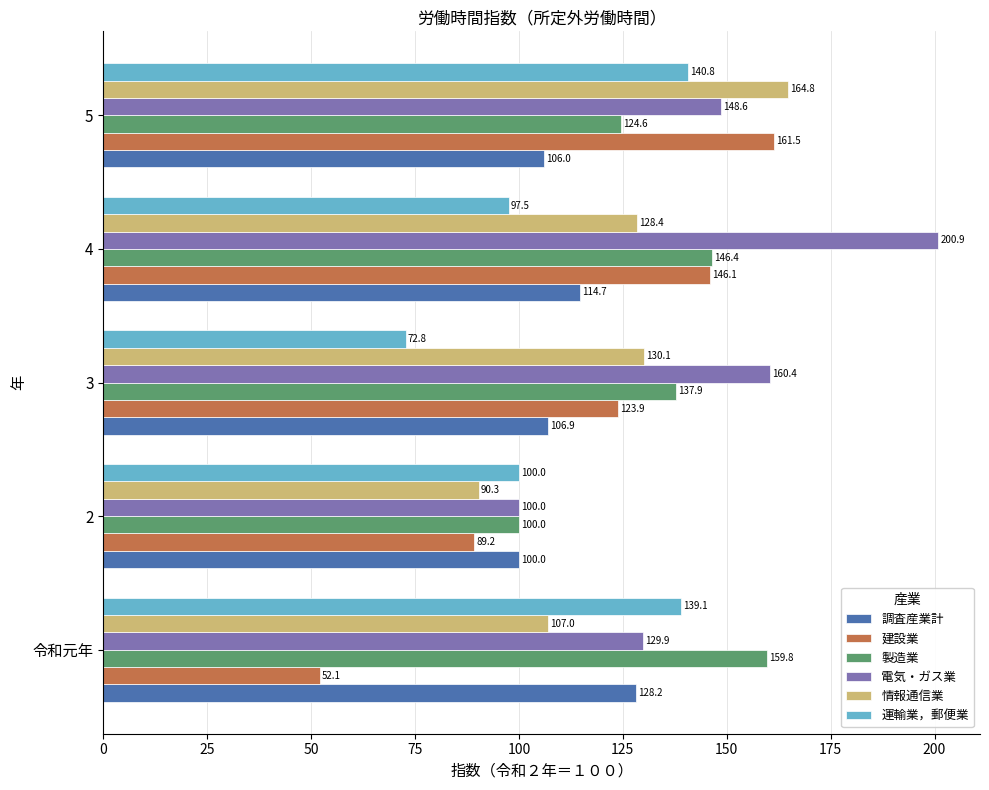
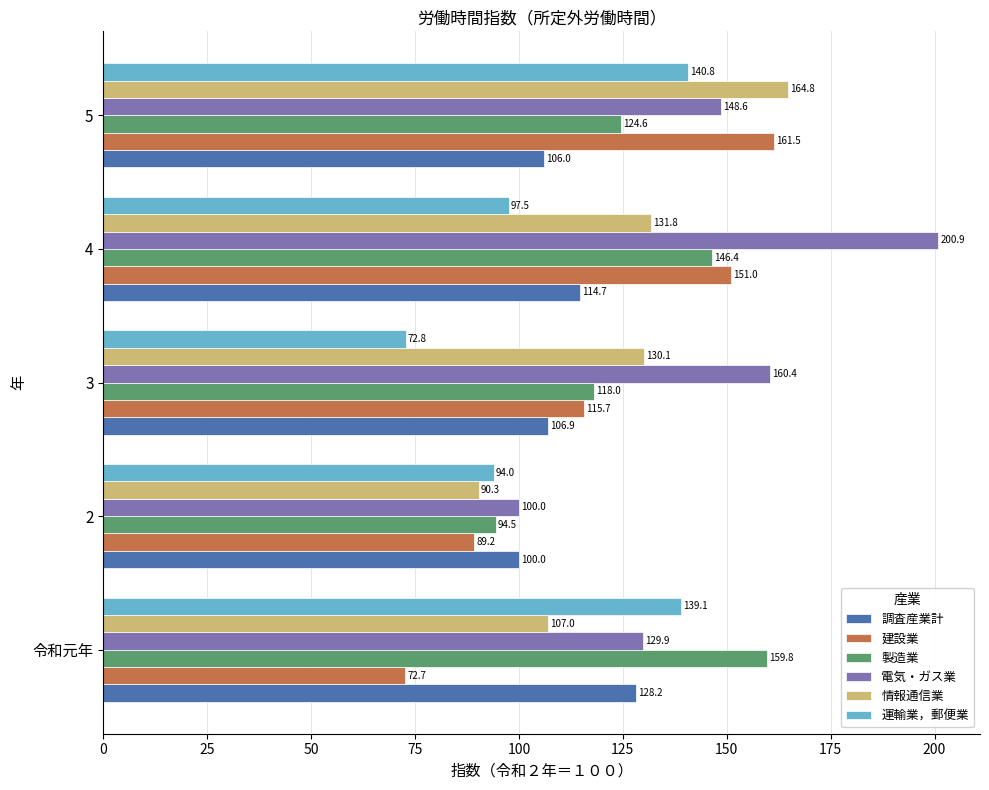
  {
    "建設業": {
      "5": 161.5,
-     "4": 146.1,
-     "3": 123.9,
+     "4": 151.0,
+     "3": 115.7,
      "2": 89.2,
-     "令和元年": 52.1
+     "令和元年": 72.7
    },
    "製造業": {
      "5": 124.6,
      "4": 146.4,
-     "3": 137.9,
-     "2": 100.0,
+     "3": 118.0,
+     "2": 94.5,
      "令和元年": 159.8
    },
    "情報通信業": {
      "5": 164.8,
-     "4": 128.4,
+     "4": 131.8,
      "3": 130.1,
      "2": 90.3,
      "令和元年": 107.0
    },
    "運輸業，郵便業": {
      "5": 140.8,
      "4": 97.5,
      "3": 72.8,
-     "2": 100.0,
+     "2": 94.0,
      "令和元年": 139.1
    }
  }
